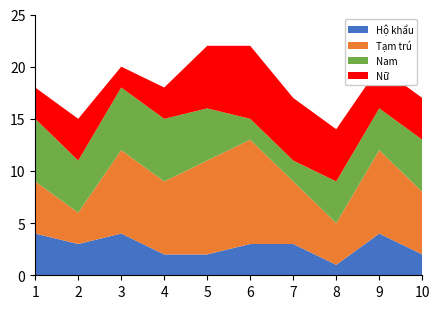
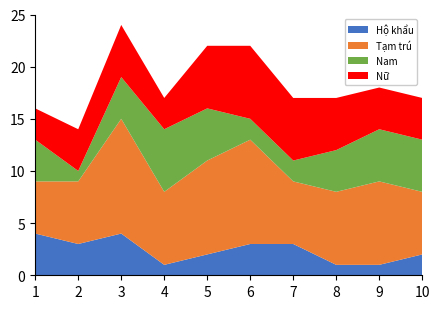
  {
    "Hộ khẩu": {
-     "4": 2,
-     "9": 4
+     "4": 1,
+     "9": 1
    },
    "Tạm trú": {
-     "2": 3,
-     "3": 8,
-     "8": 4
+     "2": 6,
+     "3": 11,
+     "8": 7
    },
    "Nam": {
-     "1": 6,
-     "2": 5,
-     "3": 6,
-     "9": 4
+     "1": 4,
+     "2": 1,
+     "3": 4,
+     "9": 5
    },
    "Nữ": {
      "1": 3,
      "2": 4,
-     "3": 2,
+     "3": 5,
      "4": 3,
      "5": 6,
      "6": 7,
      "7": 6,
      "8": 5,
      "10": 4
    }
  }
